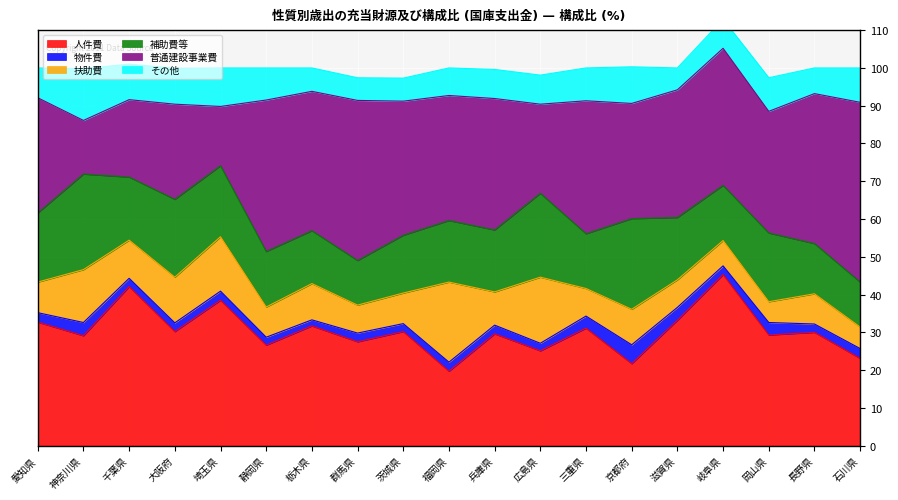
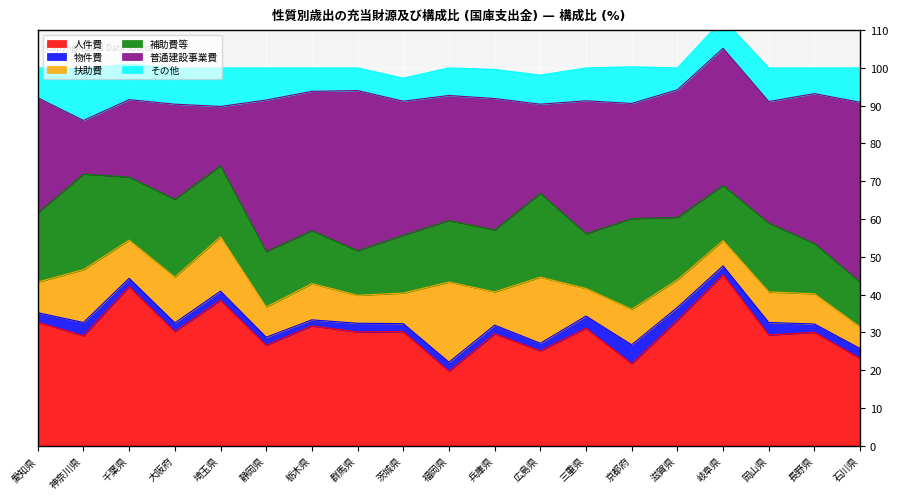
  {
    "人件費": {
      "愛知県": 33,
      "神奈川県": 29,
      "千葉県": 42,
      "大阪府": 30,
      "埼玉県": 39,
      "静岡県": 27,
      "栃木県": 32,
-     "群馬県": 28,
+     "群馬県": 30,
      "茨城県": 30,
      "福岡県": 20,
      "兵庫県": 30,
      "広島県": 25,
      "三重県": 31,
      "京都府": 22,
      "滋賀県": 33,
      "岐阜県": 45,
      "岡山県": 29,
      "長野県": 30,
      "石川県": 23
    },
    "物件費": {
      "愛知県": 3,
      "神奈川県": 4,
      "千葉県": 2,
      "大阪府": 2,
      "埼玉県": 2,
      "静岡県": 2,
      "栃木県": 2,
      "群馬県": 2,
      "茨城県": 2,
      "福岡県": 2,
      "兵庫県": 2,
      "広島県": 2,
      "三重県": 3,
      "京都府": 5,
      "滋賀県": 3,
      "岐阜県": 2,
      "岡山県": 3,
      "長野県": 2,
      "石川県": 3
    },
    "扶助費": {
      "愛知県": 8,
      "神奈川県": 14,
      "千葉県": 10,
      "大阪府": 12,
      "埼玉県": 14,
      "静岡県": 8,
      "栃木県": 10,
      "群馬県": 7,
      "茨城県": 8,
      "福岡県": 21,
      "兵庫県": 9,
      "広島県": 18,
      "三重県": 7,
      "京都府": 9,
      "滋賀県": 7,
      "岐阜県": 7,
-     "岡山県": 6,
+     "岡山県": 8,
      "長野県": 8,
      "石川県": 6
    },
    "補助費等": {
      "愛知県": 18,
      "神奈川県": 25,
      "千葉県": 17,
      "大阪府": 21,
      "埼玉県": 19,
      "静岡県": 15,
      "栃木県": 14,
      "群馬県": 12,
      "茨城県": 15,
      "福岡県": 16,
      "兵庫県": 16,
      "広島県": 22,
      "三重県": 15,
      "京都府": 24,
      "滋賀県": 17,
      "岐阜県": 15,
      "岡山県": 18,
      "長野県": 13,
      "石川県": 12
    },
    "普通建設事業費": {
      "愛知県": 31,
      "神奈川県": 14,
      "千葉県": 21,
      "大阪府": 25,
      "埼玉県": 16,
      "静岡県": 40,
      "栃木県": 37,
      "群馬県": 42,
      "茨城県": 36,
      "福岡県": 33,
      "兵庫県": 35,
      "広島県": 24,
      "三重県": 35,
      "京都府": 30,
      "滋賀県": 34,
      "岐阜県": 36,
      "岡山県": 32,
      "長野県": 40,
      "石川県": 48
    },
    "その他": {
      "愛知県": 8,
      "静岡県": 9,
      "栃木県": 6,
      "群馬県": 6,
      "茨城県": 6,
      "福岡県": 7,
      "兵庫県": 8,
      "広島県": 8,
      "三重県": 9,
      "京都府": 10,
      "滋賀県": 6,
      "岡山県": 9,
      "長野県": 7,
      "石川県": 9
    }
  }
